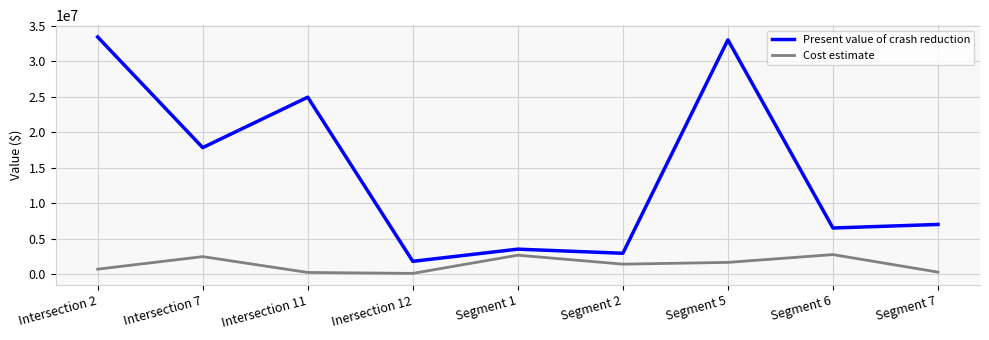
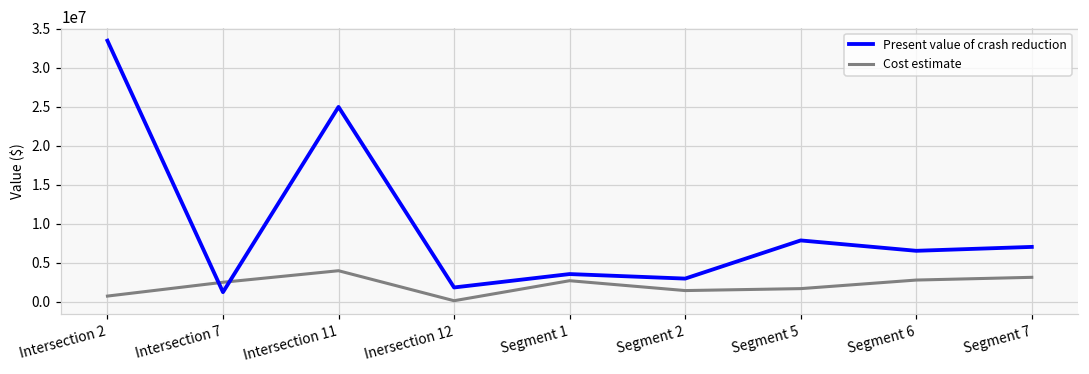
  {
    "Present value of crash reduction": {
      "Intersection 2": 33000000,
-     "Intersection 7": 18000000,
+     "Intersection 7": 1000000,
      "Intersection 11": 25000000,
      "Inersection 12": 2000000,
      "Segment 1": 4000000,
      "Segment 2": 3000000,
-     "Segment 5": 33000000,
+     "Segment 5": 8000000,
      "Segment 6": 7000000,
      "Segment 7": 7000000
    },
    "Cost estimate": {
      "Intersection 2": 1000000,
      "Intersection 7": 2000000,
-     "Intersection 11": 0,
+     "Intersection 11": 4000000,
      "Inersection 12": 0,
      "Segment 1": 3000000,
      "Segment 2": 1000000,
      "Segment 5": 2000000,
      "Segment 6": 3000000,
-     "Segment 7": 0
+     "Segment 7": 3000000
    }
  }
